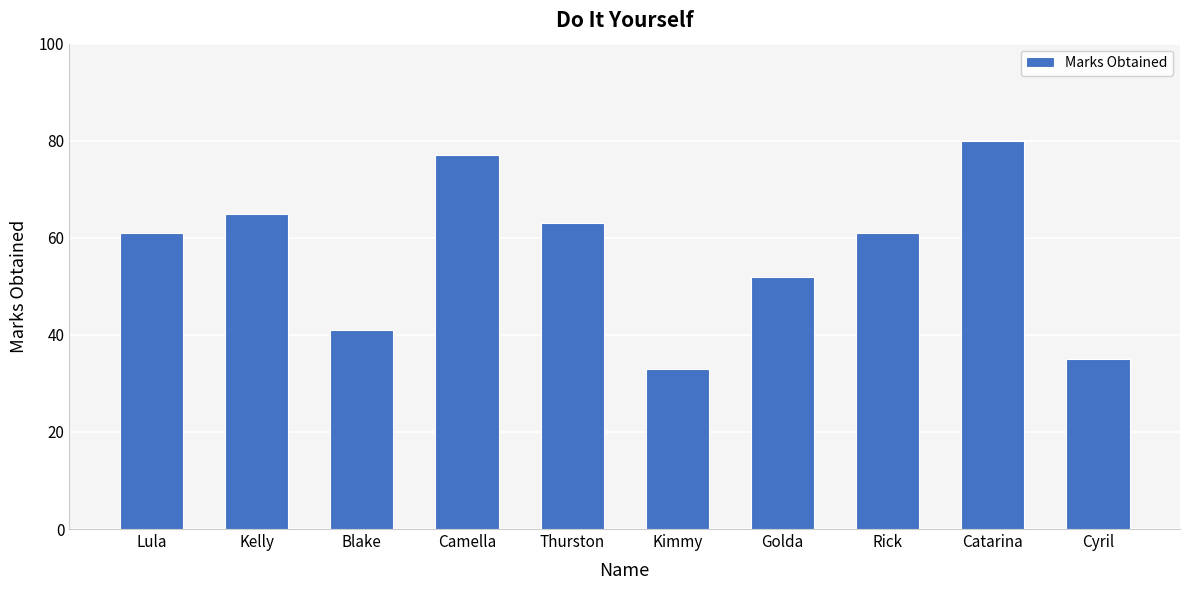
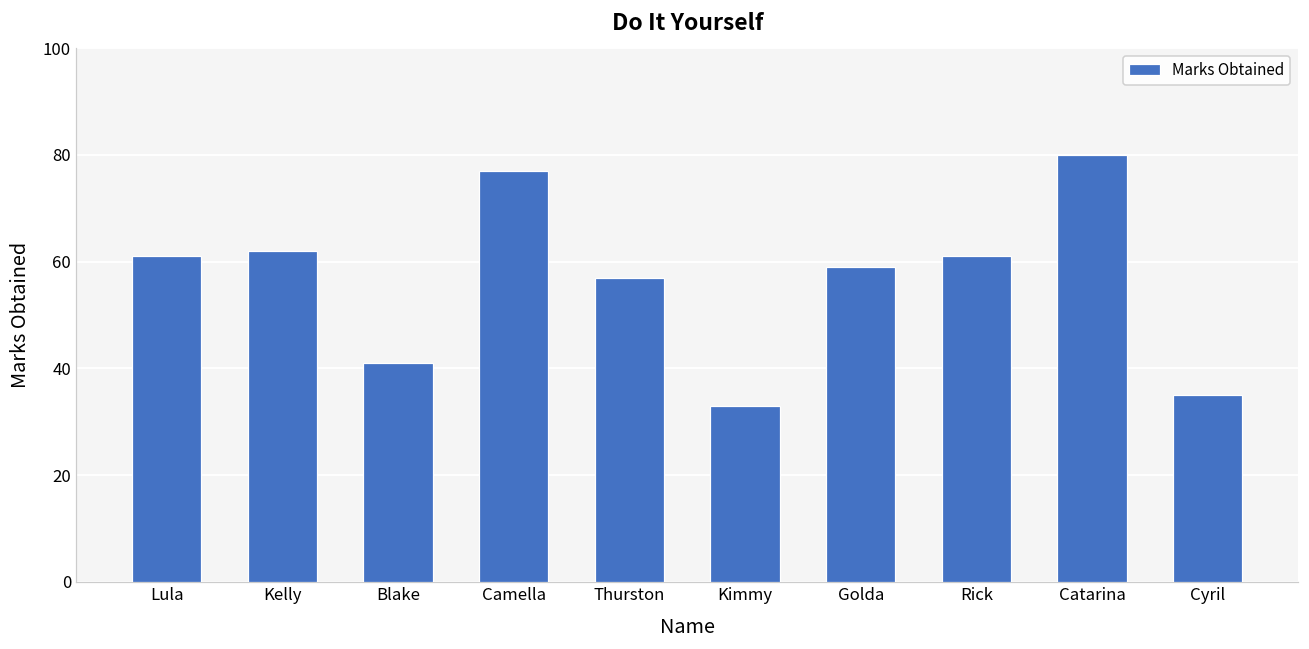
  {
    "Lula": 61,
-   "Kelly": 65,
+   "Kelly": 62,
    "Blake": 41,
    "Camella": 77,
-   "Thurston": 63,
+   "Thurston": 57,
    "Kimmy": 33,
-   "Golda": 52,
+   "Golda": 59,
    "Rick": 61,
    "Catarina": 80,
    "Cyril": 35
  }
